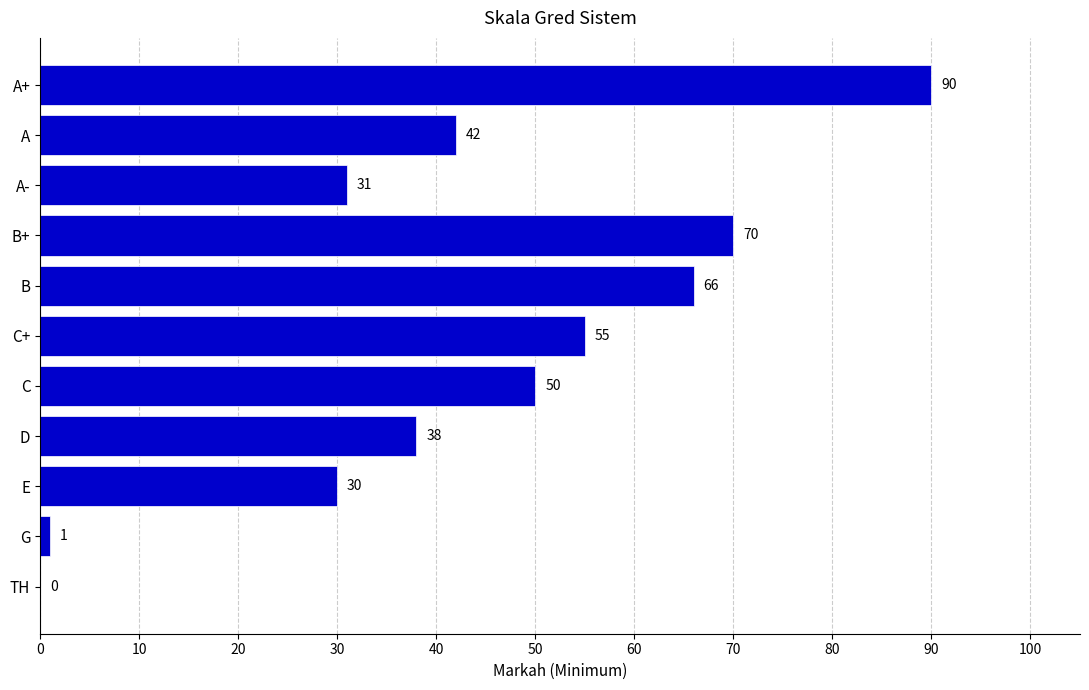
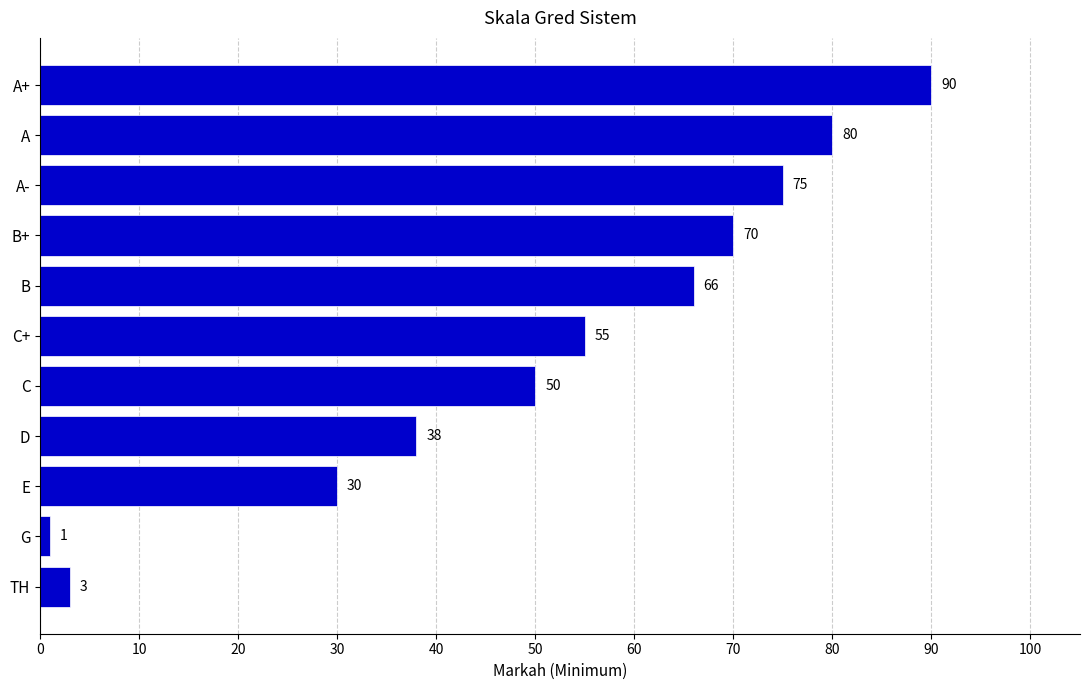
  {
    "A+": 90,
-   "A": 42,
-   "A-": 31,
+   "A": 80,
+   "A-": 75,
    "B+": 70,
    "B": 66,
    "C+": 55,
    "C": 50,
    "D": 38,
    "E": 30,
    "G": 1,
-   "TH": 0
+   "TH": 3
  }
